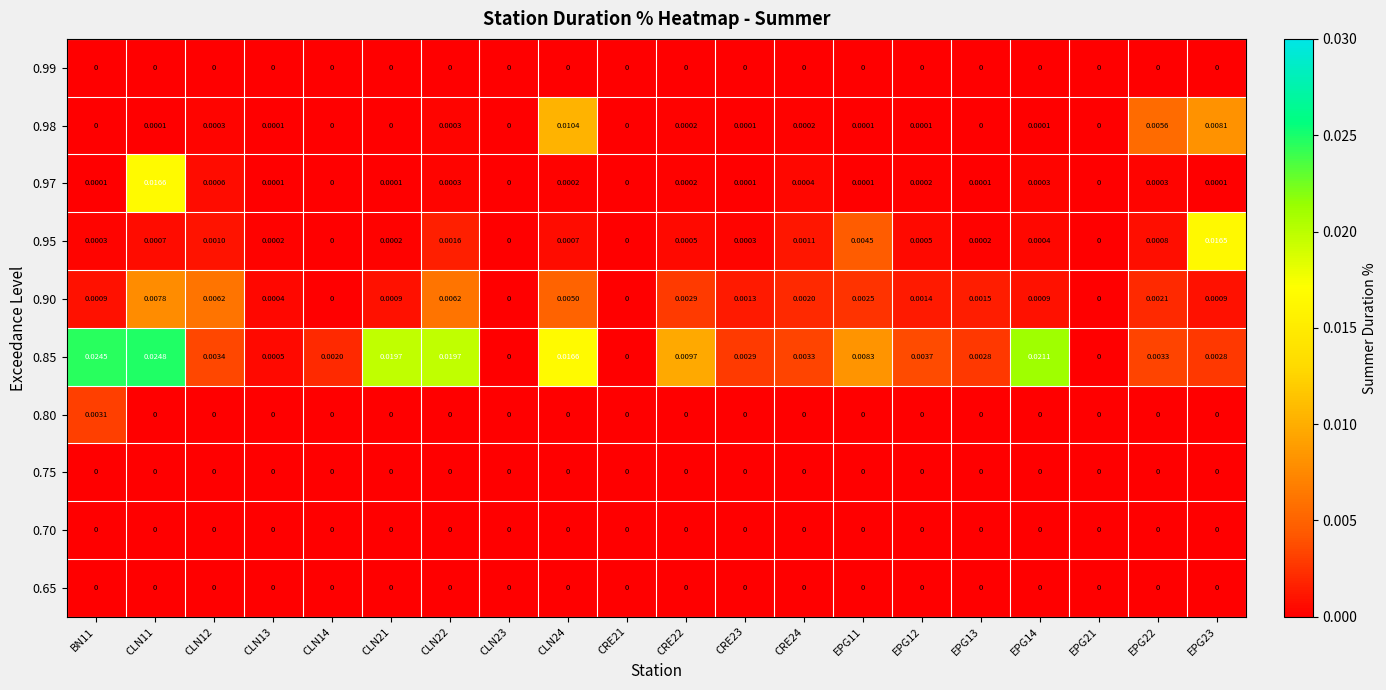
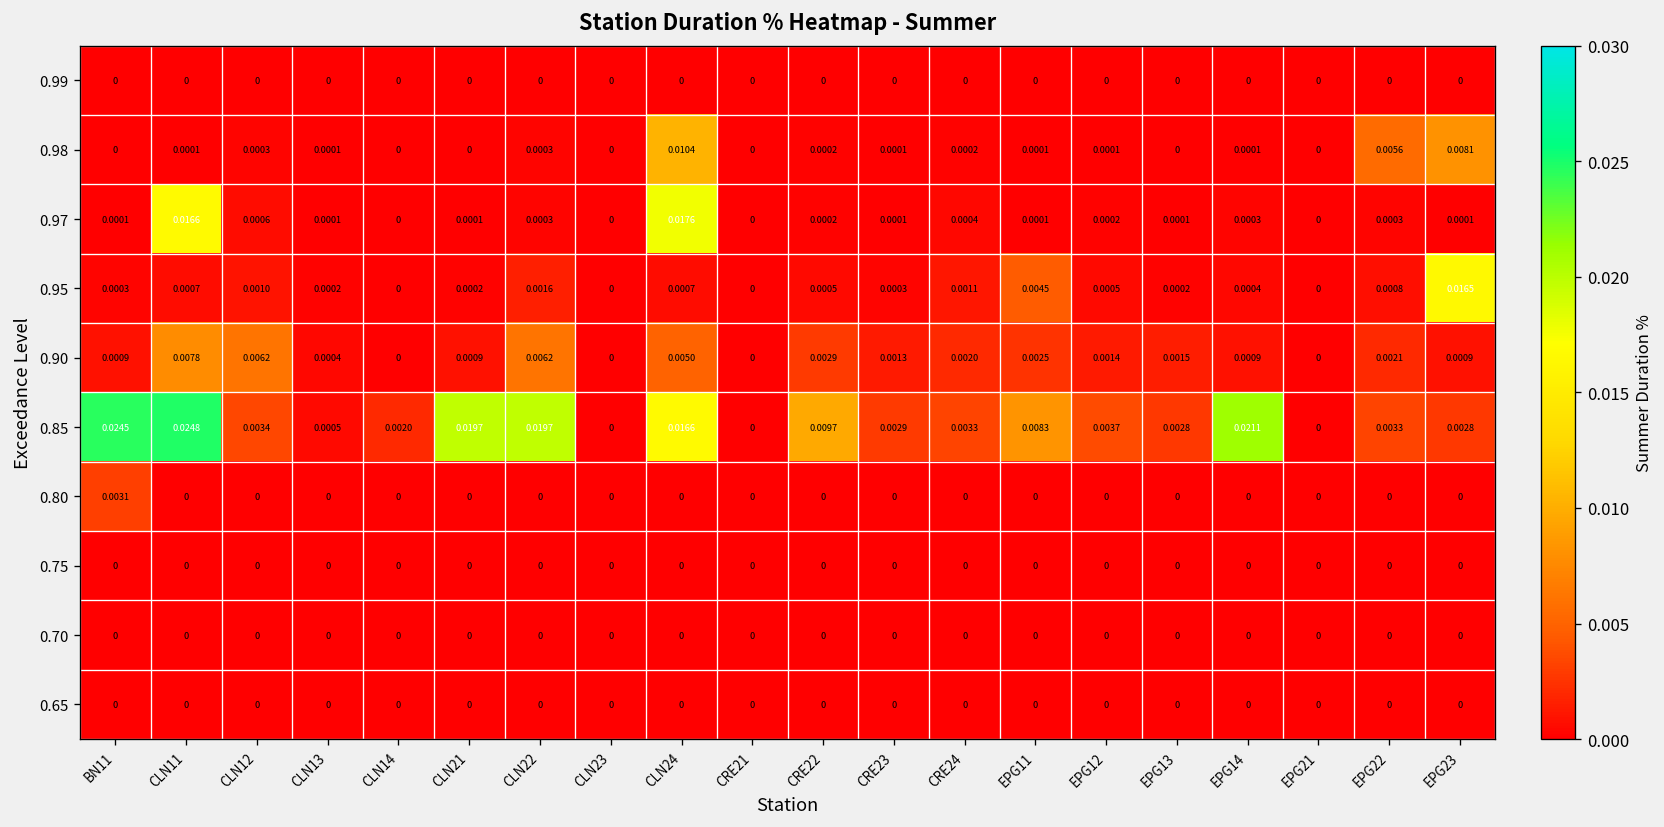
  {
    "0.99": {
      "BN11": 0,
      "CLN11": 0,
      "CLN12": 0,
      "CLN13": 0,
      "CLN14": 0,
      "CLN21": 0,
      "CLN22": 0,
      "CLN23": 0,
      "CLN24": 0,
      "CRE21": 0,
      "CRE22": 0,
      "CRE23": 0,
      "CRE24": 0,
      "EPG11": 0,
      "EPG12": 0,
      "EPG13": 0,
      "EPG14": 0,
      "EPG21": 0,
      "EPG22": 0,
      "EPG23": 0
    },
    "0.98": {
      "BN11": 0,
      "CLN11": 0.0001,
      "CLN12": 0.0003,
      "CLN13": 0.0001,
      "CLN14": 0,
      "CLN21": 0,
      "CLN22": 0.0003,
      "CLN23": 0,
      "CLN24": 0.0104,
      "CRE21": 0,
      "CRE22": 0.0002,
      "CRE23": 0.0001,
      "CRE24": 0.0002,
      "EPG11": 0.0001,
      "EPG12": 0.0001,
      "EPG13": 0,
      "EPG14": 0.0001,
      "EPG21": 0,
      "EPG22": 0.0056,
      "EPG23": 0.0081
    },
    "0.97": {
      "BN11": 0.0001,
      "CLN11": 0.0166,
      "CLN12": 0.0006,
      "CLN13": 0.0001,
      "CLN14": 0,
      "CLN21": 0.0001,
      "CLN22": 0.0003,
      "CLN23": 0,
-     "CLN24": 0.0002,
+     "CLN24": 0.0176,
      "CRE21": 0,
      "CRE22": 0.0002,
      "CRE23": 0.0001,
      "CRE24": 0.0004,
      "EPG11": 0.0001,
      "EPG12": 0.0002,
      "EPG13": 0.0001,
      "EPG14": 0.0003,
      "EPG21": 0,
      "EPG22": 0.0003,
      "EPG23": 0.0001
    },
    "0.95": {
      "BN11": 0.0003,
      "CLN11": 0.0007,
      "CLN12": 0.0010,
      "CLN13": 0.0002,
      "CLN14": 0,
      "CLN21": 0.0002,
      "CLN22": 0.0016,
      "CLN23": 0,
      "CLN24": 0.0007,
      "CRE21": 0,
      "CRE22": 0.0005,
      "CRE23": 0.0003,
      "CRE24": 0.0011,
      "EPG11": 0.0045,
      "EPG12": 0.0005,
      "EPG13": 0.0002,
      "EPG14": 0.0004,
      "EPG21": 0,
      "EPG22": 0.0008,
      "EPG23": 0.0165
    },
    "0.90": {
      "BN11": 0.0009,
      "CLN11": 0.0078,
      "CLN12": 0.0062,
      "CLN13": 0.0004,
      "CLN14": 0,
      "CLN21": 0.0009,
      "CLN22": 0.0062,
      "CLN23": 0,
      "CLN24": 0.0050,
      "CRE21": 0,
      "CRE22": 0.0029,
      "CRE23": 0.0013,
      "CRE24": 0.0020,
      "EPG11": 0.0025,
      "EPG12": 0.0014,
      "EPG13": 0.0015,
      "EPG14": 0.0009,
      "EPG21": 0,
      "EPG22": 0.0021,
      "EPG23": 0.0009
    },
    "0.85": {
      "BN11": 0.0245,
      "CLN11": 0.0248,
      "CLN12": 0.0034,
      "CLN13": 0.0005,
      "CLN14": 0.0020,
      "CLN21": 0.0197,
      "CLN22": 0.0197,
      "CLN23": 0,
      "CLN24": 0.0166,
      "CRE21": 0,
      "CRE22": 0.0097,
      "CRE23": 0.0029,
      "CRE24": 0.0033,
      "EPG11": 0.0083,
      "EPG12": 0.0037,
      "EPG13": 0.0028,
      "EPG14": 0.0211,
      "EPG21": 0,
      "EPG22": 0.0033,
      "EPG23": 0.0028
    },
    "0.80": {
      "BN11": 0.0031,
      "CLN11": 0,
      "CLN12": 0,
      "CLN13": 0,
      "CLN14": 0,
      "CLN21": 0,
      "CLN22": 0,
      "CLN23": 0,
      "CLN24": 0,
      "CRE21": 0,
      "CRE22": 0,
      "CRE23": 0,
      "CRE24": 0,
      "EPG11": 0,
      "EPG12": 0,
      "EPG13": 0,
      "EPG14": 0,
      "EPG21": 0,
      "EPG22": 0,
      "EPG23": 0
    },
    "0.75": {
      "BN11": 0,
      "CLN11": 0,
      "CLN12": 0,
      "CLN13": 0,
      "CLN14": 0,
      "CLN21": 0,
      "CLN22": 0,
      "CLN23": 0,
      "CLN24": 0,
      "CRE21": 0,
      "CRE22": 0,
      "CRE23": 0,
      "CRE24": 0,
      "EPG11": 0,
      "EPG12": 0,
      "EPG13": 0,
      "EPG14": 0,
      "EPG21": 0,
      "EPG22": 0,
      "EPG23": 0
    },
    "0.70": {
      "BN11": 0,
      "CLN11": 0,
      "CLN12": 0,
      "CLN13": 0,
      "CLN14": 0,
      "CLN21": 0,
      "CLN22": 0,
      "CLN23": 0,
      "CLN24": 0,
      "CRE21": 0,
      "CRE22": 0,
      "CRE23": 0,
      "CRE24": 0,
      "EPG11": 0,
      "EPG12": 0,
      "EPG13": 0,
      "EPG14": 0,
      "EPG21": 0,
      "EPG22": 0,
      "EPG23": 0
    },
    "0.65": {
      "BN11": 0,
      "CLN11": 0,
      "CLN12": 0,
      "CLN13": 0,
      "CLN14": 0,
      "CLN21": 0,
      "CLN22": 0,
      "CLN23": 0,
      "CLN24": 0,
      "CRE21": 0,
      "CRE22": 0,
      "CRE23": 0,
      "CRE24": 0,
      "EPG11": 0,
      "EPG12": 0,
      "EPG13": 0,
      "EPG14": 0,
      "EPG21": 0,
      "EPG22": 0,
      "EPG23": 0
    }
  }
